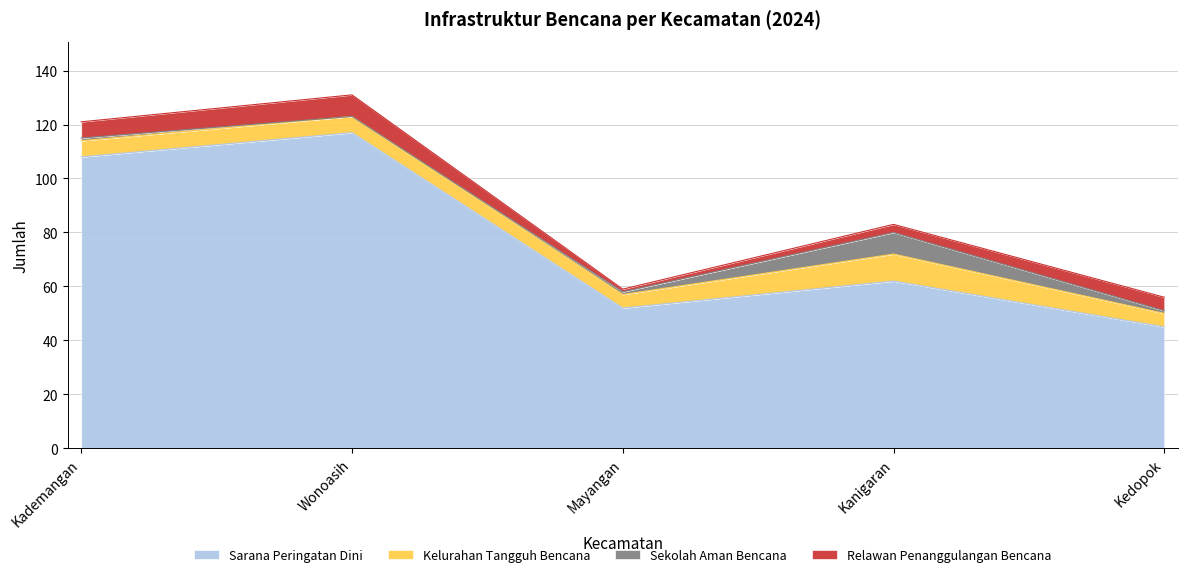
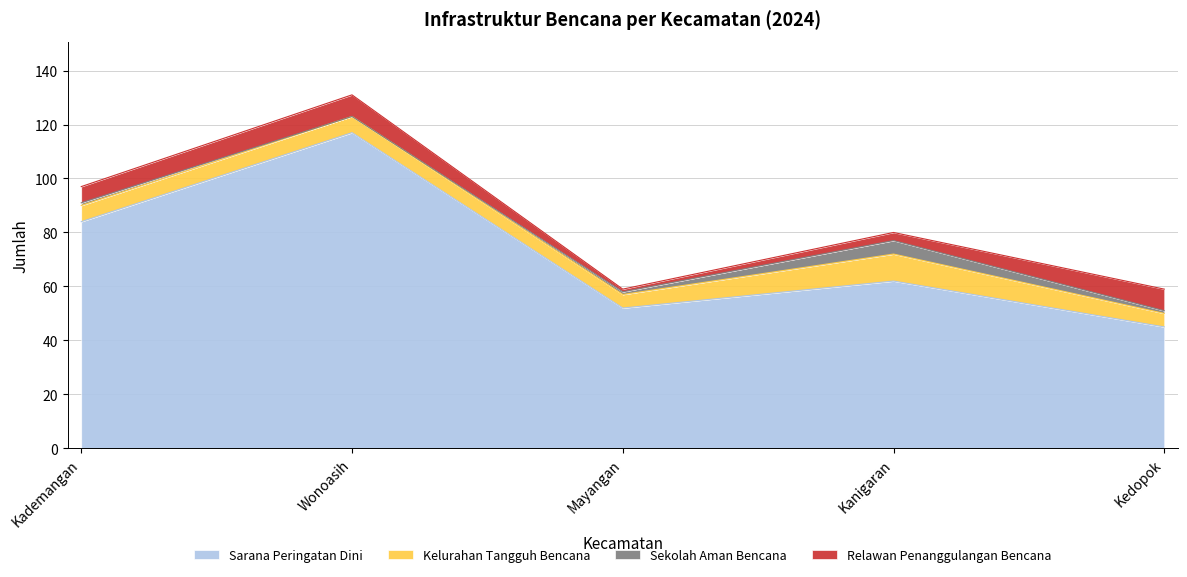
  {
    "Sarana Peringatan Dini": {
-     "Kademangan": 108,
+     "Kademangan": 84,
      "Wonoasih": 117,
      "Mayangan": 52,
      "Kanigaran": 62,
      "Kedopok": 45
    },
    "Kelurahan Tangguh Bencana": {
      "Kademangan": 6,
      "Mayangan": 5,
      "Kanigaran": 10,
      "Kedopok": 5
    },
    "Sekolah Aman Bencana": {
      "Kademangan": 1,
      "Mayangan": 1,
-     "Kanigaran": 8,
+     "Kanigaran": 5,
      "Kedopok": 1
    },
    "Relawan Penanggulangan Bencana": {
      "Kademangan": 6,
      "Wonoasih": 8,
      "Mayangan": 1,
      "Kanigaran": 3,
-     "Kedopok": 5
+     "Kedopok": 8
    }
  }
